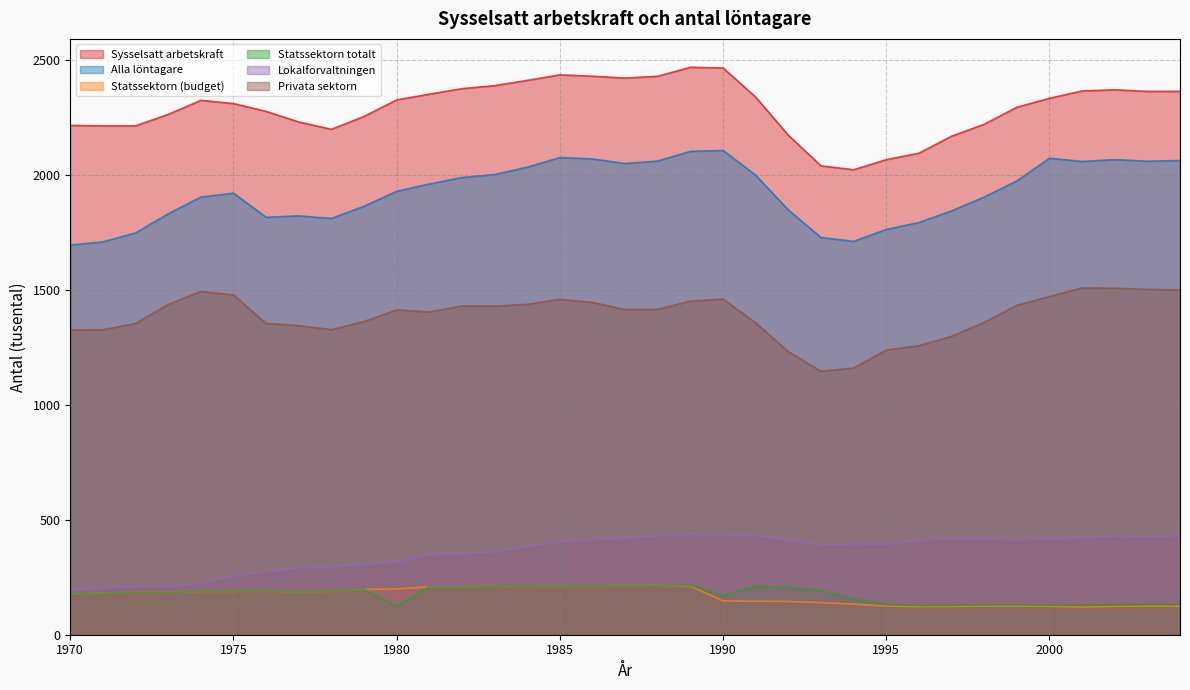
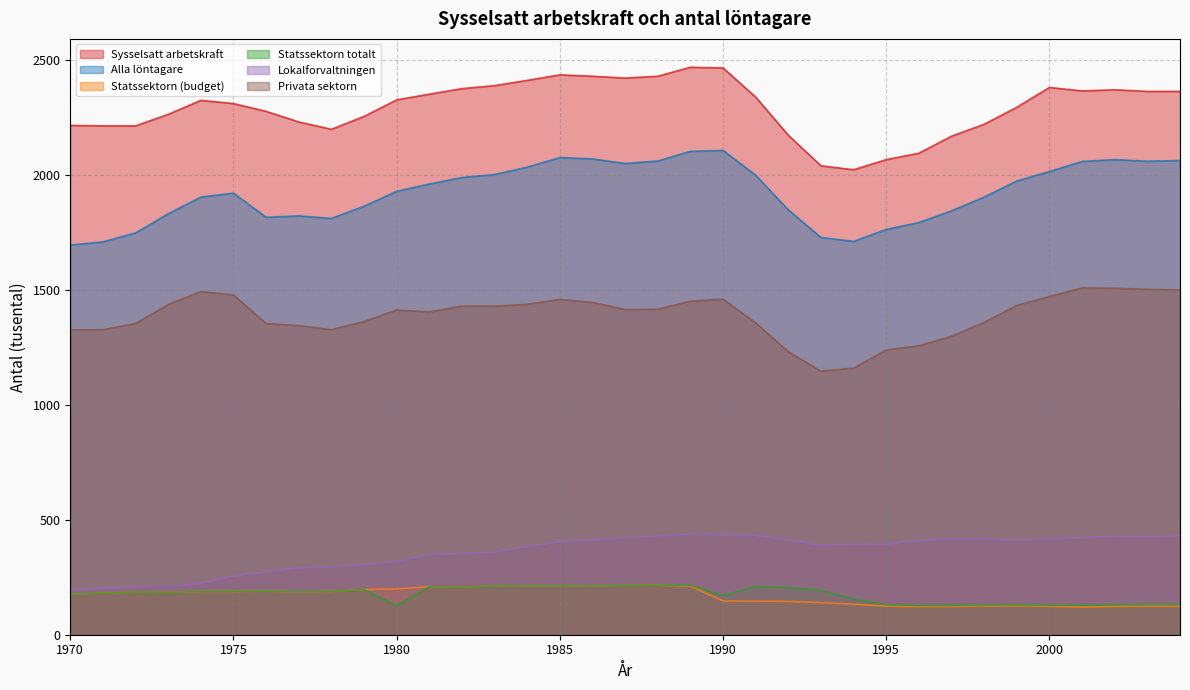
  {
    "Sysselsatt arbetskraft": {
      "1970": 2220,
      "1975": 2310,
      "1980": 2330,
      "1985": 2440,
      "1990": 2470,
      "1995": 2070,
-     "2000": 2340
+     "2000": 2380
    },
    "Alla löntagare": {
      "1970": 1700,
      "1975": 1920,
      "1980": 1930,
      "1985": 2080,
      "1990": 2110,
      "1995": 1760,
-     "2000": 2070
+     "2000": 2020
    },
    "Statssektorn (budget)": {
      "1980": 200,
      "1990": 150
    },
    "Statssektorn totalt": {
      "1980": 130,
      "1990": 170
    },
    "Lokalforvaltningen": {
      "1970": 190,
      "1975": 250,
      "1980": 320,
      "1985": 400,
      "1990": 430,
      "1995": 390,
      "2000": 420
    },
    "Privata sektorn": {
      "1970": 1330,
      "1975": 1480,
      "1980": 1410,
      "1985": 1460,
      "1990": 1460,
      "1995": 1240,
      "2000": 1470
    }
  }
